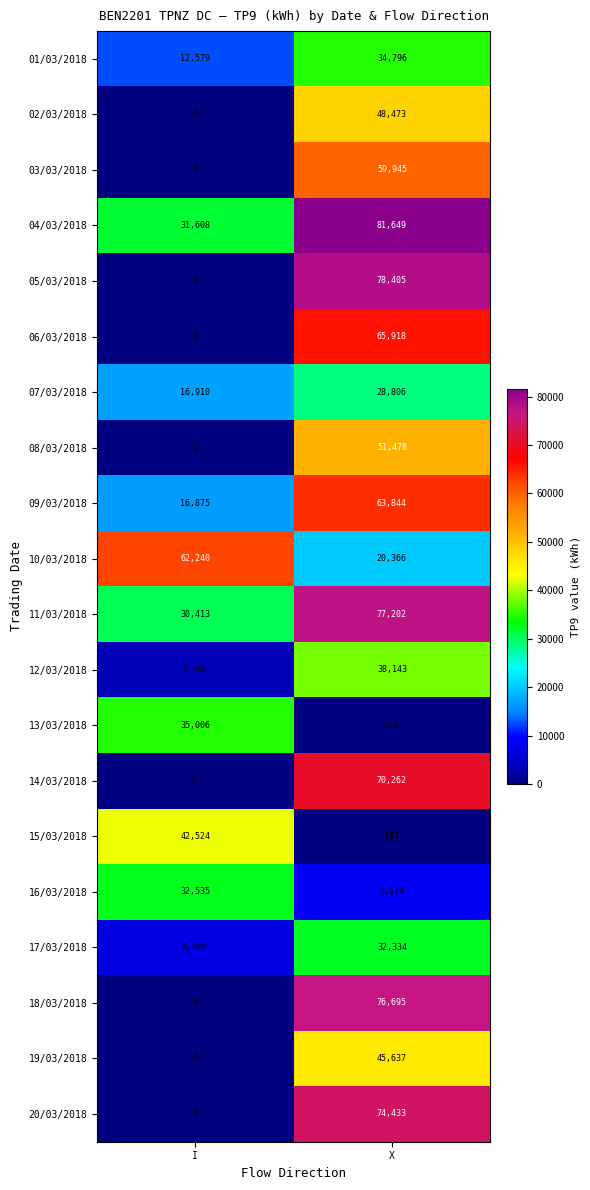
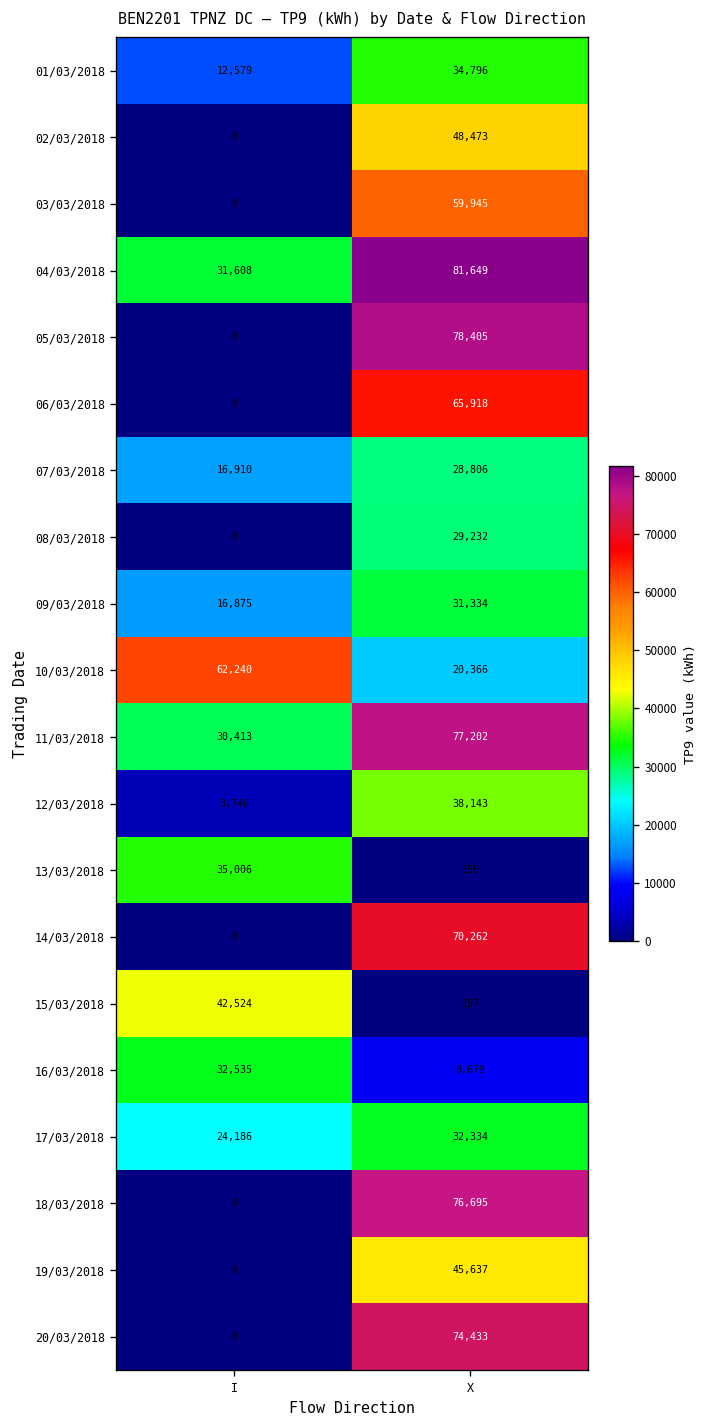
  {
    "01/03/2018": {
      "I": "12,579",
      "X": "34,796"
    },
    "02/03/2018": {
      "I": "0",
      "X": "48,473"
    },
    "03/03/2018": {
      "I": "0",
      "X": "59,945"
    },
    "04/03/2018": {
      "I": "31,608",
      "X": "81,649"
    },
    "05/03/2018": {
      "I": "0",
      "X": "78,405"
    },
    "06/03/2018": {
      "I": "0",
      "X": "65,918"
    },
    "07/03/2018": {
      "I": "16,910",
      "X": "28,806"
    },
    "08/03/2018": {
      "I": "0",
-     "X": "51,478"
+     "X": "29,232"
    },
    "09/03/2018": {
      "I": "16,875",
-     "X": "63,844"
+     "X": "31,334"
    },
    "10/03/2018": {
      "I": "62,240",
      "X": "20,366"
    },
    "11/03/2018": {
      "I": "30,413",
      "X": "77,202"
    },
    "12/03/2018": {
      "I": "3,746",
      "X": "38,143"
    },
    "13/03/2018": {
      "I": "35,006",
      "X": "159"
    },
    "14/03/2018": {
      "I": "0",
      "X": "70,262"
    },
    "15/03/2018": {
      "I": "42,524",
      "X": "157"
    },
    "16/03/2018": {
      "I": "32,535",
      "X": "8,679"
    },
    "17/03/2018": {
-     "I": "6,969",
+     "I": "24,186",
      "X": "32,334"
    },
    "18/03/2018": {
      "I": "0",
      "X": "76,695"
    },
    "19/03/2018": {
      "I": "0",
      "X": "45,637"
    },
    "20/03/2018": {
      "I": "0",
      "X": "74,433"
    }
  }
